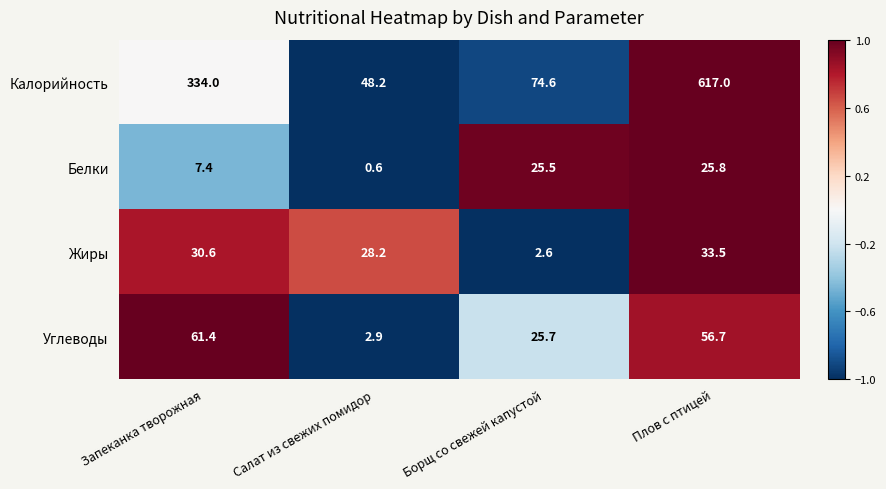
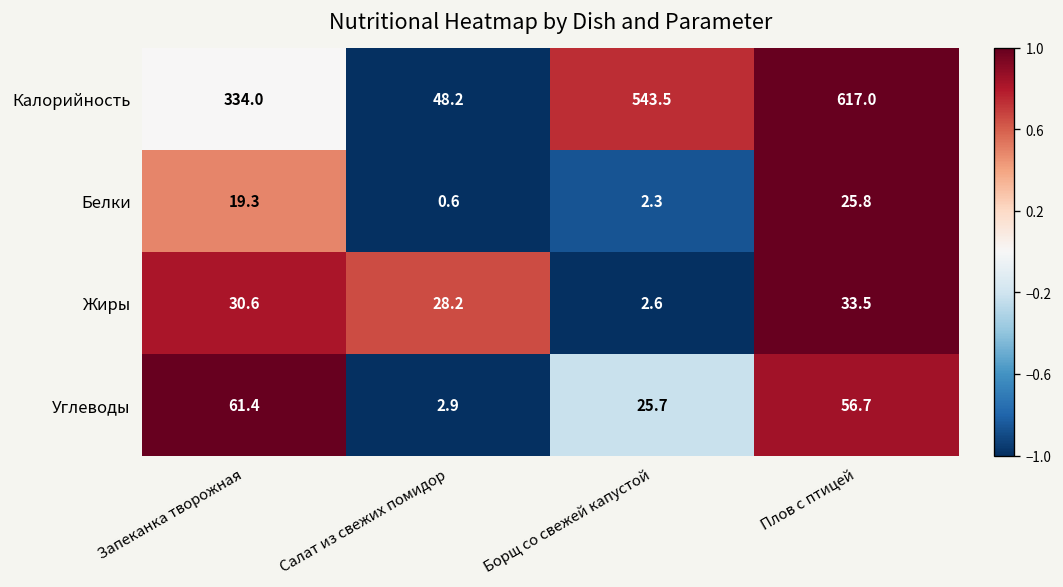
  {
    "Калорийность": {
      "Запеканка творожная": 334.0,
      "Салат из свежих помидор": 48.2,
-     "Борщ со свежей капустой": 74.6,
+     "Борщ со свежей капустой": 543.5,
      "Плов с птицей": 617.0
    },
    "Белки": {
-     "Запеканка творожная": 7.4,
+     "Запеканка творожная": 19.3,
      "Салат из свежих помидор": 0.6,
-     "Борщ со свежей капустой": 25.5,
+     "Борщ со свежей капустой": 2.3,
      "Плов с птицей": 25.8
    },
    "Жиры": {
      "Запеканка творожная": 30.6,
      "Салат из свежих помидор": 28.2,
      "Борщ со свежей капустой": 2.6,
      "Плов с птицей": 33.5
    },
    "Углеводы": {
      "Запеканка творожная": 61.4,
      "Салат из свежих помидор": 2.9,
      "Борщ со свежей капустой": 25.7,
      "Плов с птицей": 56.7
    }
  }
